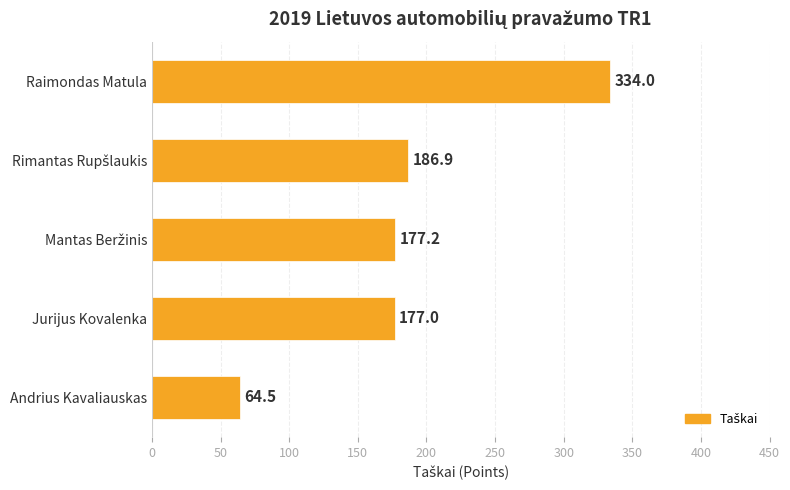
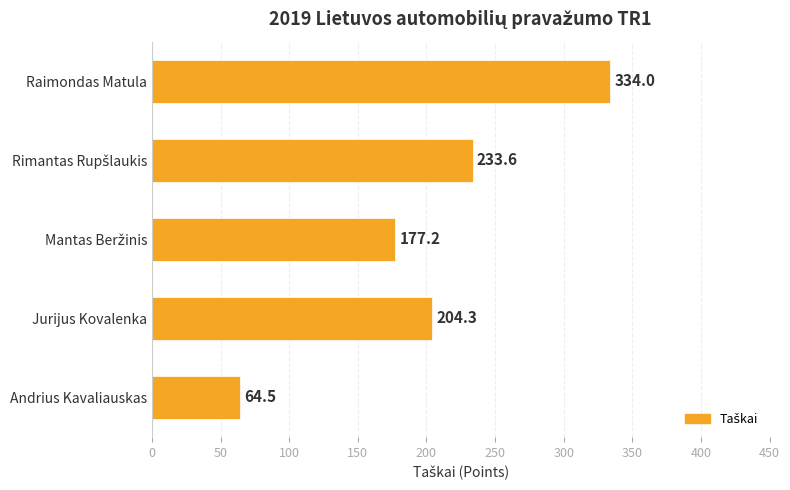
  {
    "Raimondas Matula": 334.0,
-   "Rimantas Rupšlaukis": 186.9,
+   "Rimantas Rupšlaukis": 233.6,
    "Mantas Beržinis": 177.2,
-   "Jurijus Kovalenka": 177.0,
+   "Jurijus Kovalenka": 204.3,
    "Andrius Kavaliauskas": 64.5
  }
